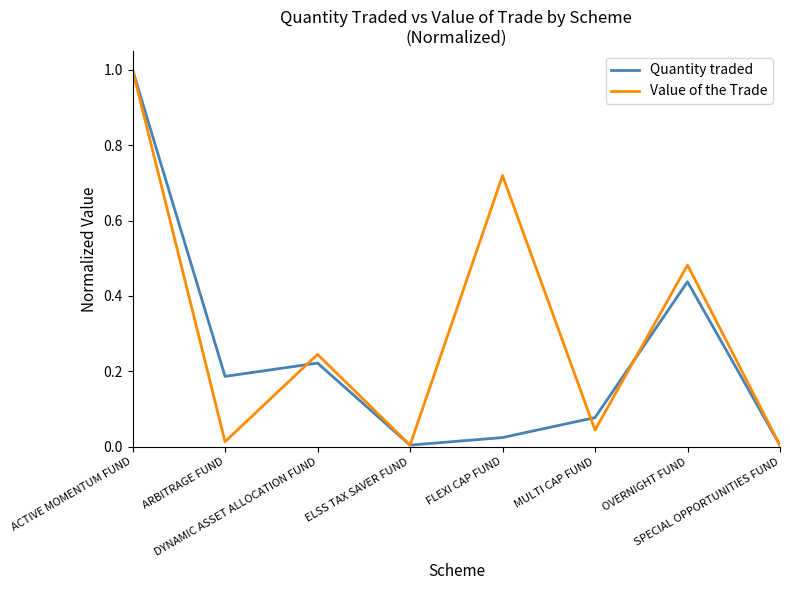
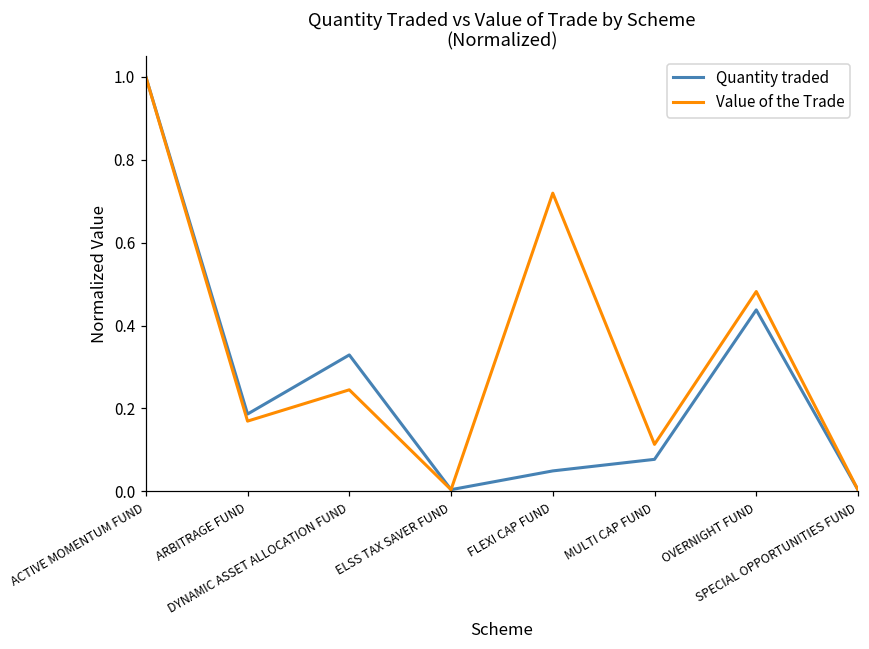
  {
    "Quantity traded": {
      "ARBITRAGE FUND": 0.19,
-     "DYNAMIC ASSET ALLOCATION FUND": 0.22,
-     "FLEXI CAP FUND": 0.02,
+     "DYNAMIC ASSET ALLOCATION FUND": 0.33,
+     "FLEXI CAP FUND": 0.05,
      "MULTI CAP FUND": 0.08,
      "OVERNIGHT FUND": 0.44
    },
    "Value of the Trade": {
-     "ARBITRAGE FUND": 0.01,
+     "ARBITRAGE FUND": 0.17,
      "DYNAMIC ASSET ALLOCATION FUND": 0.25,
      "FLEXI CAP FUND": 0.72,
-     "MULTI CAP FUND": 0.04,
+     "MULTI CAP FUND": 0.11,
      "OVERNIGHT FUND": 0.48
    }
  }
